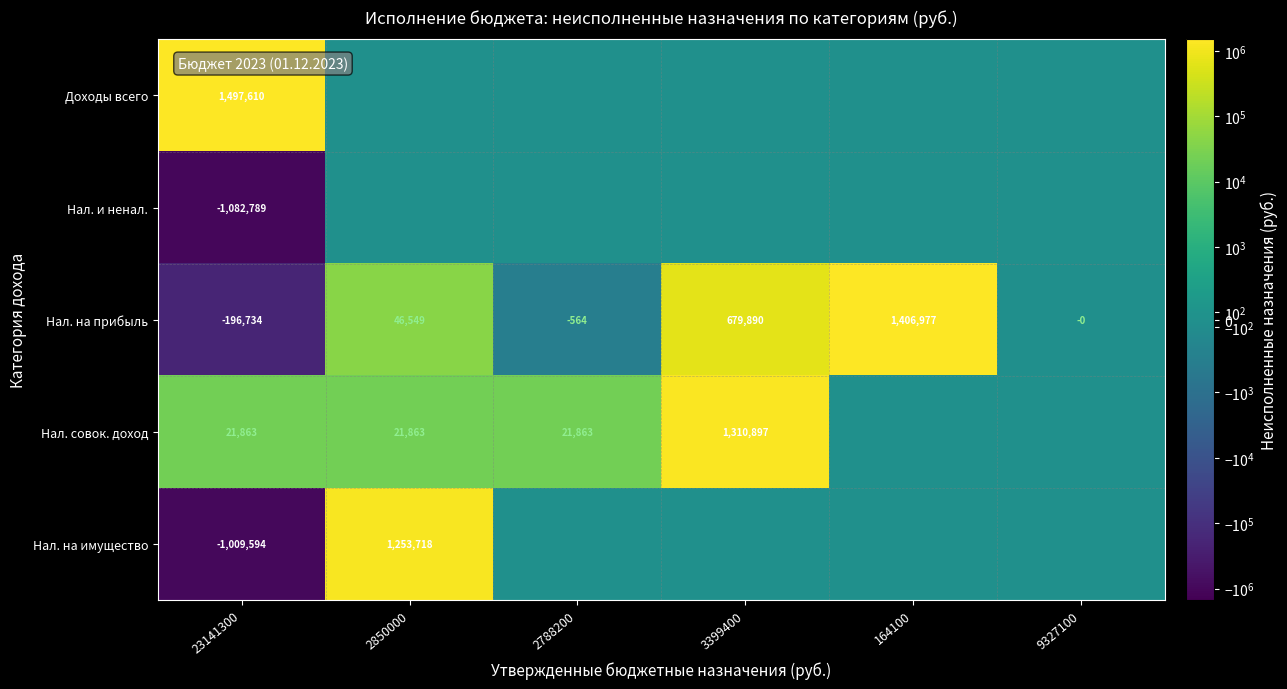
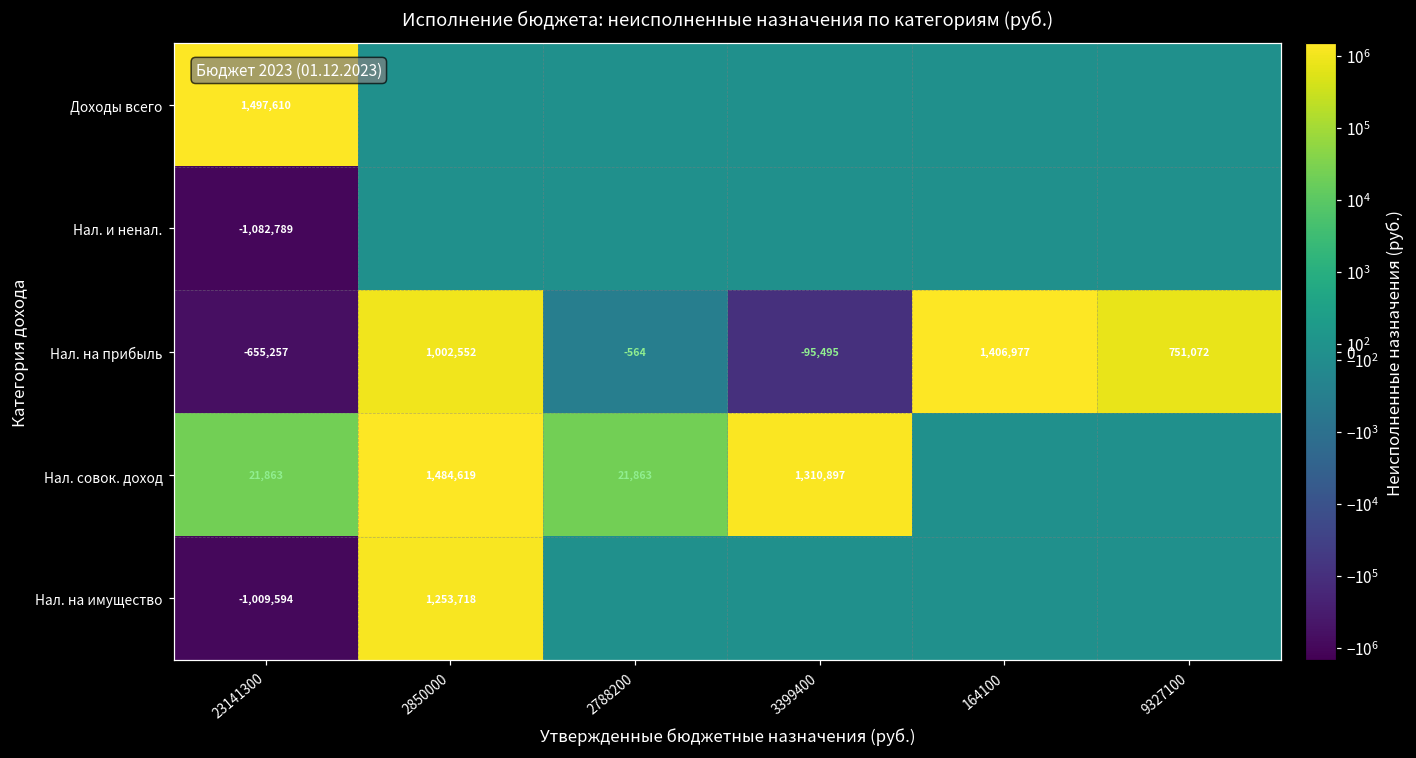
  {
    "Доходы всего": {
      "23141300": "1,497,610"
    },
    "Нал. и ненал.": {
      "23141300": "-1,082,789"
    },
    "Нал. на прибыль": {
-     "23141300": "-196,734",
-     "2850000": "46,549",
+     "23141300": "-655,257",
+     "2850000": "1,002,552",
      "2788200": "-564",
-     "3399400": "679,890",
+     "3399400": "-95,495",
      "164100": "1,406,977",
-     "9327100": "-0"
+     "9327100": "751,072"
    },
    "Нал. совок. доход": {
      "23141300": "21,863",
-     "2850000": "21,863",
+     "2850000": "1,484,619",
      "2788200": "21,863",
      "3399400": "1,310,897"
    },
    "Нал. на имущество": {
      "23141300": "-1,009,594",
      "2850000": "1,253,718"
    }
  }
